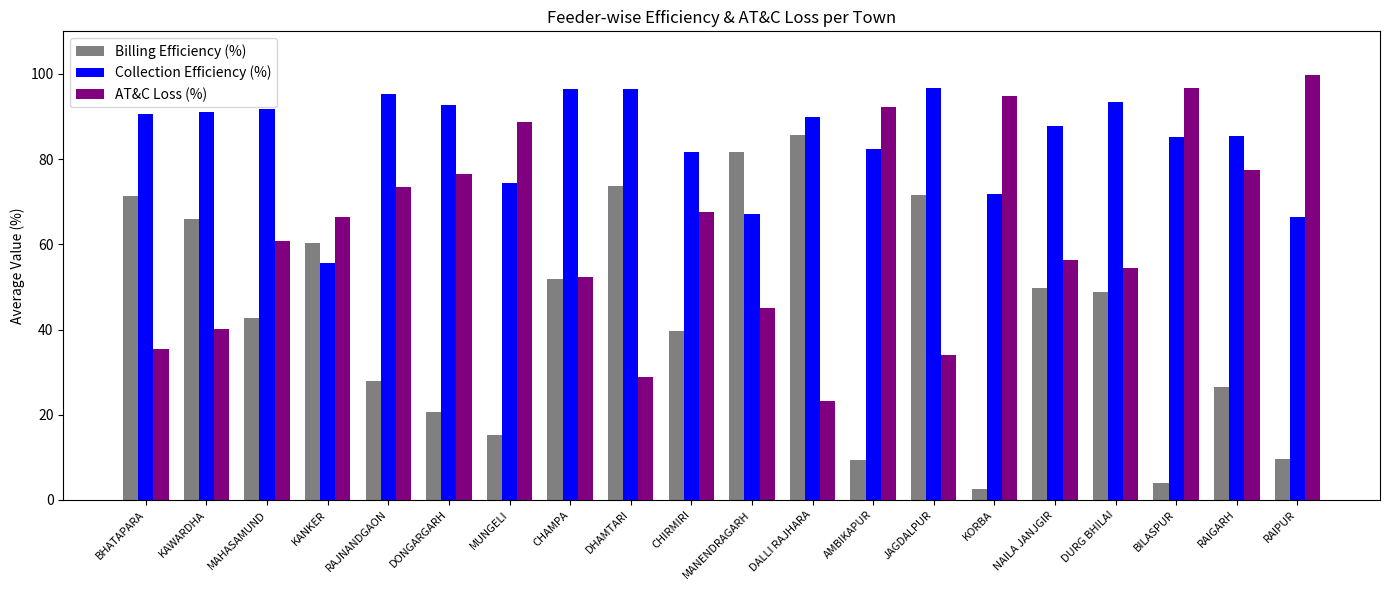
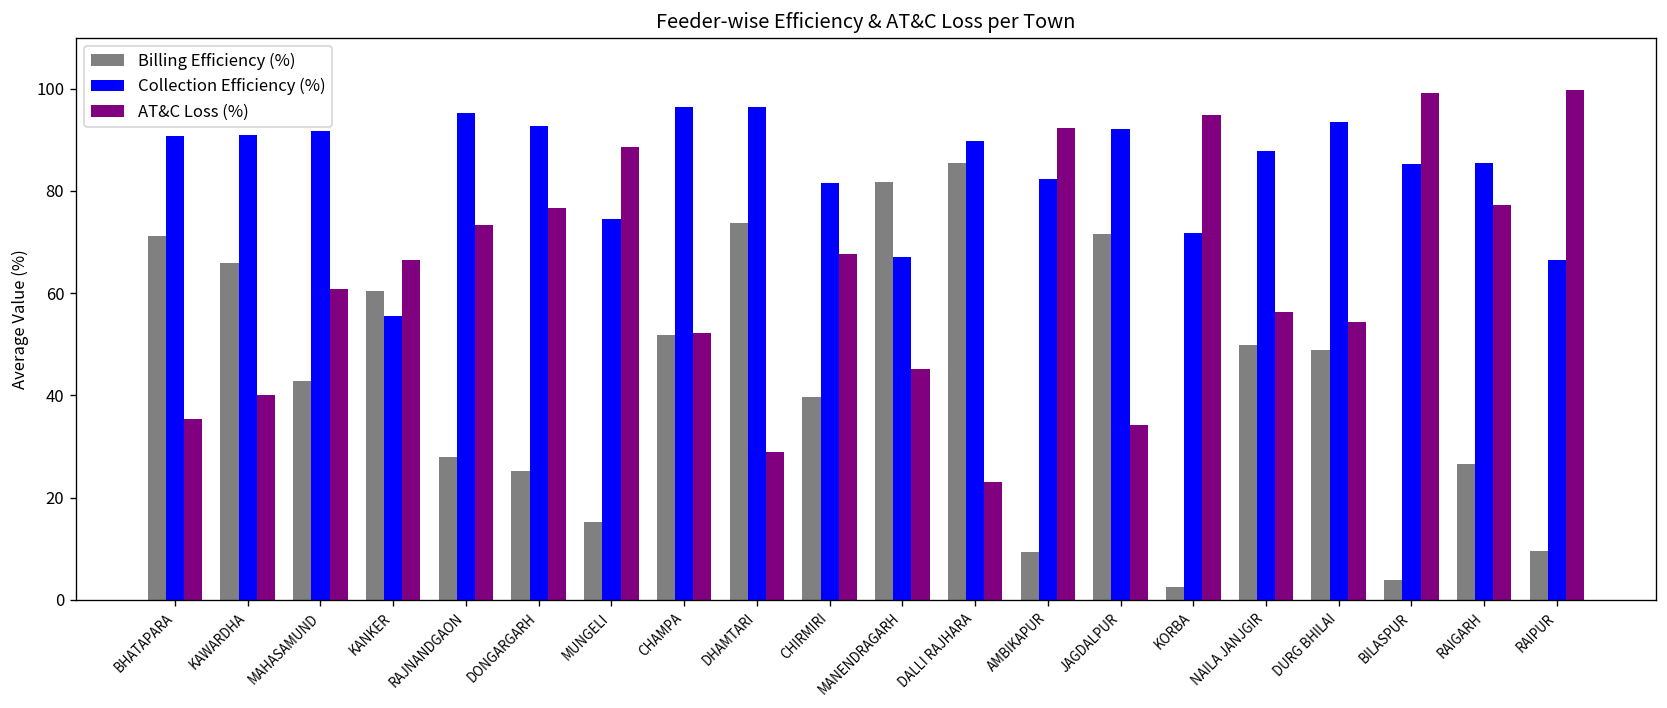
  {
    "Billing Efficiency (%)": {
      "BHATAPARA": 71,
      "KAWARDHA": 66,
      "MAHASAMUND": 43,
      "KANKER": 60,
      "RAJNANDGAON": 28,
-     "DONGARGARH": 21,
+     "DONGARGARH": 25,
      "MUNGELI": 15,
      "CHAMPA": 52,
      "DHAMTARI": 74,
      "CHIRMIRI": 40,
      "MANENDRAGARH": 82,
      "DALLI RAJHARA": 86,
      "AMBIKAPUR": 9,
      "JAGDALPUR": 72,
      "KORBA": 3,
      "NAILA JANJGIR": 50,
      "DURG BHILAI": 49,
      "BILASPUR": 4,
      "RAIGARH": 27,
      "RAIPUR": 10
    },
    "Collection Efficiency (%)": {
      "BHATAPARA": 91,
      "KAWARDHA": 91,
      "MAHASAMUND": 92,
      "KANKER": 56,
      "RAJNANDGAON": 95,
      "DONGARGARH": 93,
      "MUNGELI": 74,
      "CHAMPA": 96,
      "DHAMTARI": 97,
      "CHIRMIRI": 82,
      "MANENDRAGARH": 67,
      "DALLI RAJHARA": 90,
      "AMBIKAPUR": 82,
-     "JAGDALPUR": 97,
+     "JAGDALPUR": 92,
      "KORBA": 72,
      "NAILA JANJGIR": 88,
      "DURG BHILAI": 93,
      "BILASPUR": 85,
      "RAIGARH": 85,
      "RAIPUR": 67
    },
    "AT&C Loss (%)": {
      "BHATAPARA": 35,
      "KAWARDHA": 40,
      "MAHASAMUND": 61,
      "KANKER": 67,
      "RAJNANDGAON": 73,
      "DONGARGARH": 77,
      "MUNGELI": 89,
      "CHAMPA": 52,
      "DHAMTARI": 29,
      "CHIRMIRI": 68,
      "MANENDRAGARH": 45,
      "DALLI RAJHARA": 23,
      "AMBIKAPUR": 92,
      "JAGDALPUR": 34,
      "KORBA": 95,
      "NAILA JANJGIR": 56,
      "DURG BHILAI": 54,
-     "BILASPUR": 97,
+     "BILASPUR": 99,
      "RAIGARH": 77,
      "RAIPUR": 100
    }
  }
